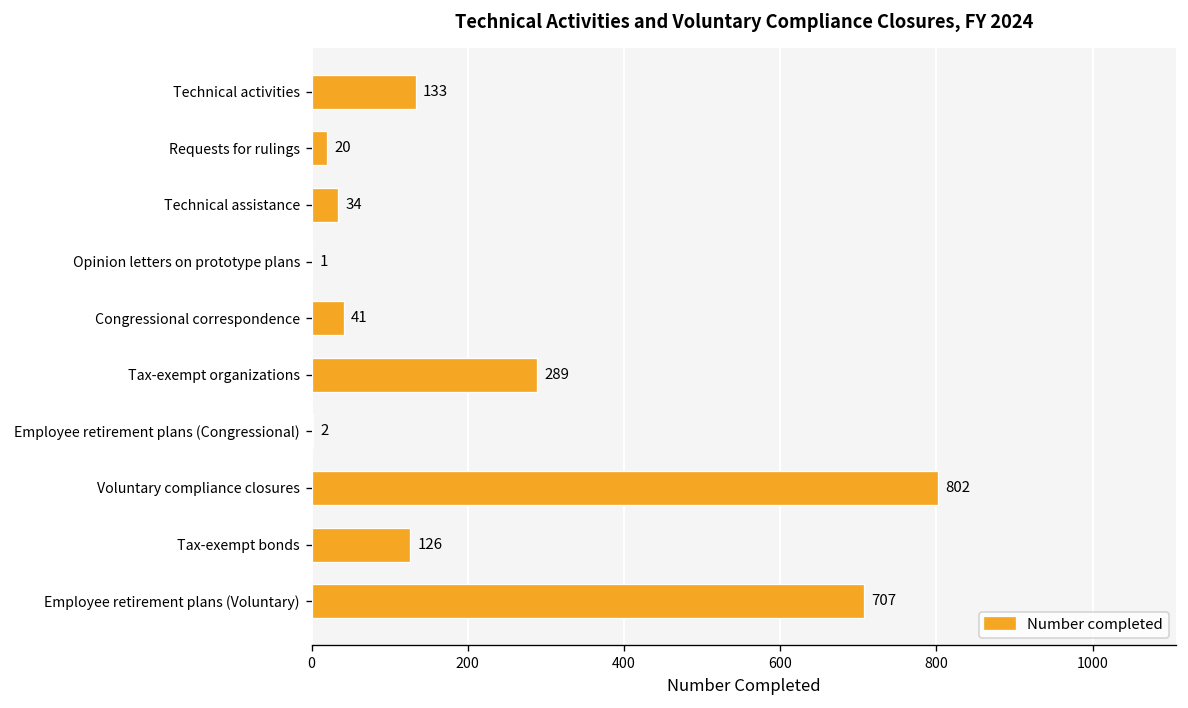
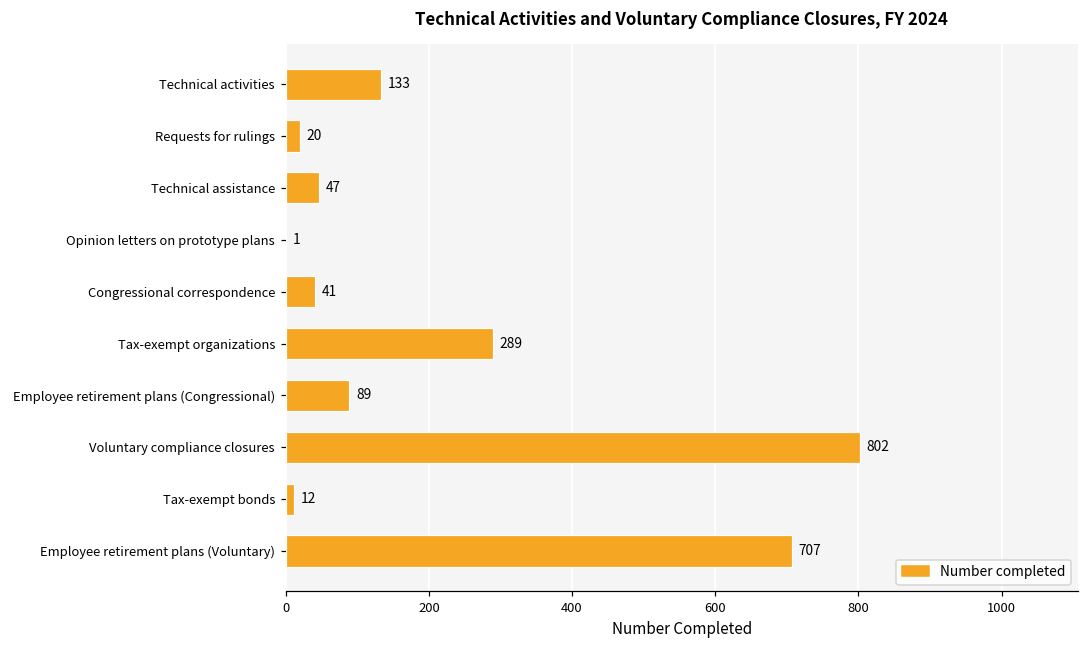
  {
    "Technical activities": 133,
    "Requests for rulings": 20,
-   "Technical assistance": 34,
+   "Technical assistance": 47,
    "Opinion letters on prototype plans": 1,
    "Congressional correspondence": 41,
    "Tax-exempt organizations": 289,
-   "Employee retirement plans (Congressional)": 2,
+   "Employee retirement plans (Congressional)": 89,
    "Voluntary compliance closures": 802,
-   "Tax-exempt bonds": 126,
+   "Tax-exempt bonds": 12,
    "Employee retirement plans (Voluntary)": 707
  }
